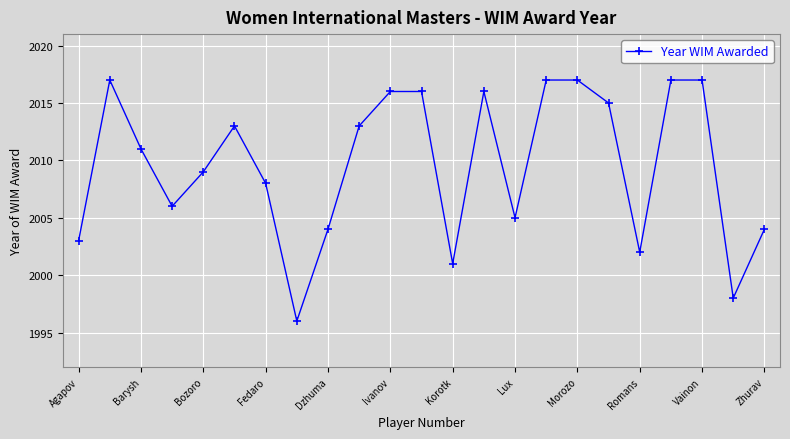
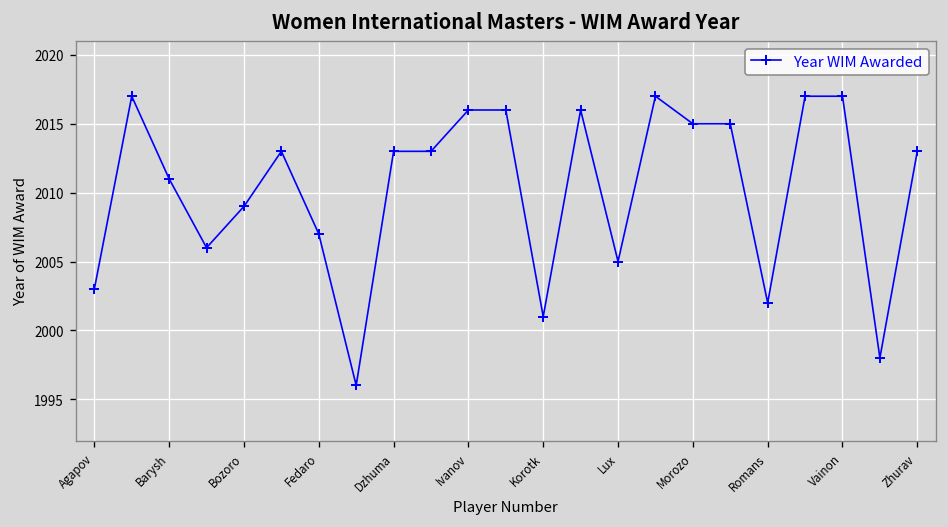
  {
    "Agapov": 2003,
    "Barysh": 2011,
    "Bozoro": 2009,
-   "Fedaro": 2008,
-   "Dzhuma": 2004,
+   "Fedaro": 2007,
+   "Dzhuma": 2013,
    "Ivanov": 2016,
    "Korotk": 2001,
    "Lux": 2005,
-   "Morozo": 2017,
+   "Morozo": 2015,
    "Romans": 2002,
    "Vainon": 2017,
-   "Zhurav": 2004
+   "Zhurav": 2013
  }
